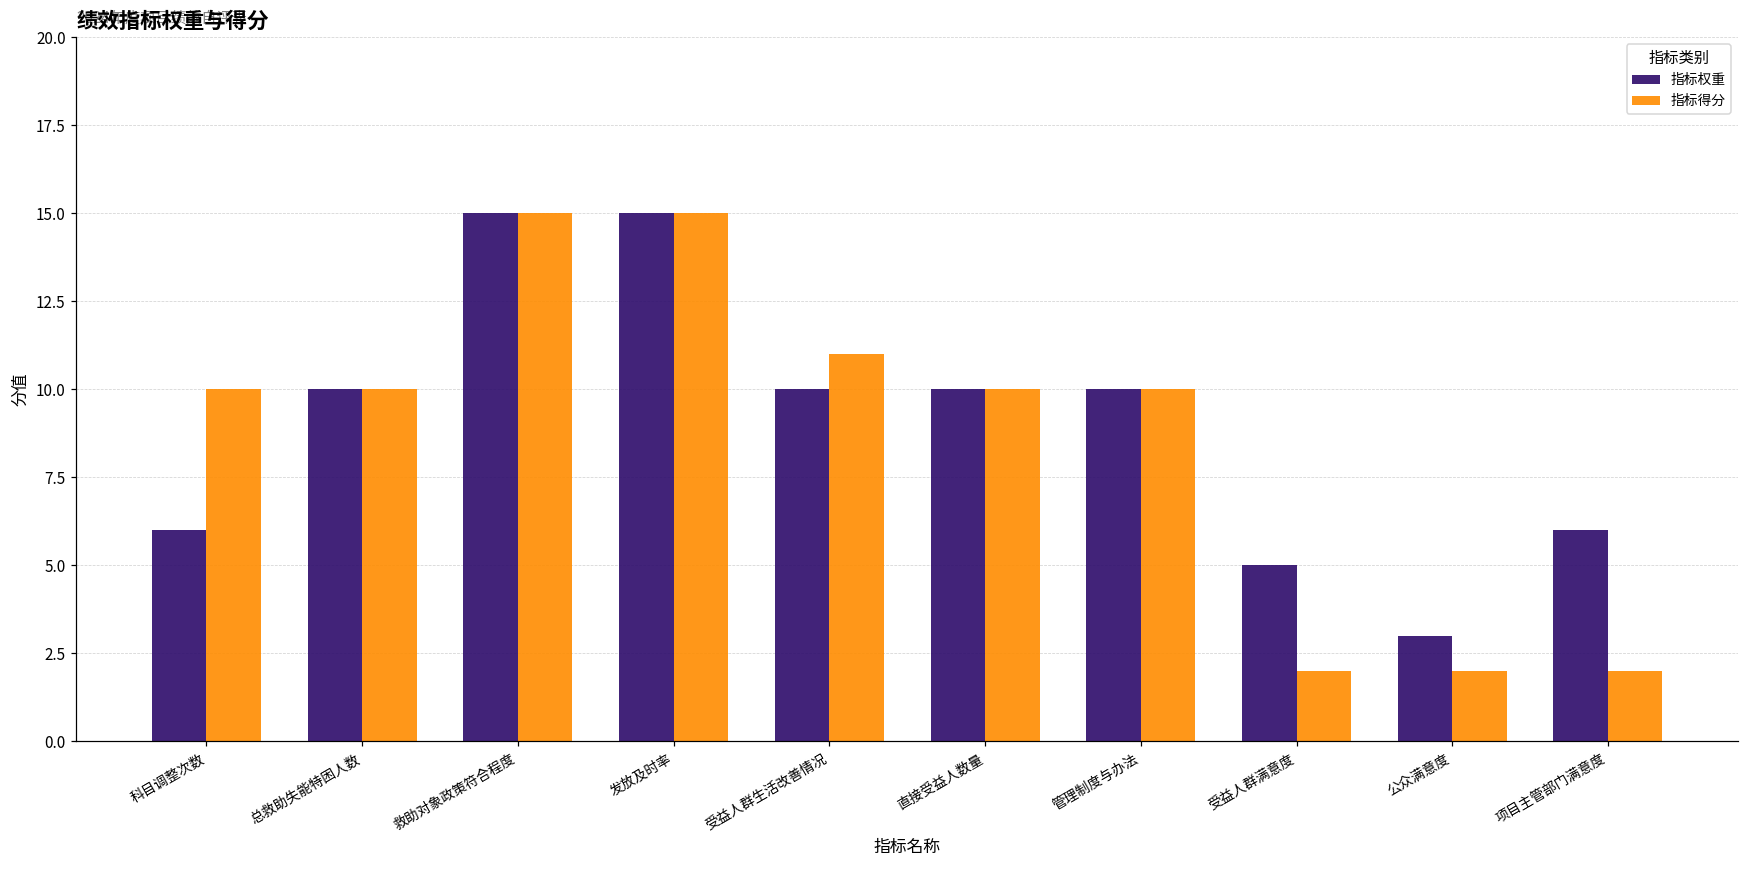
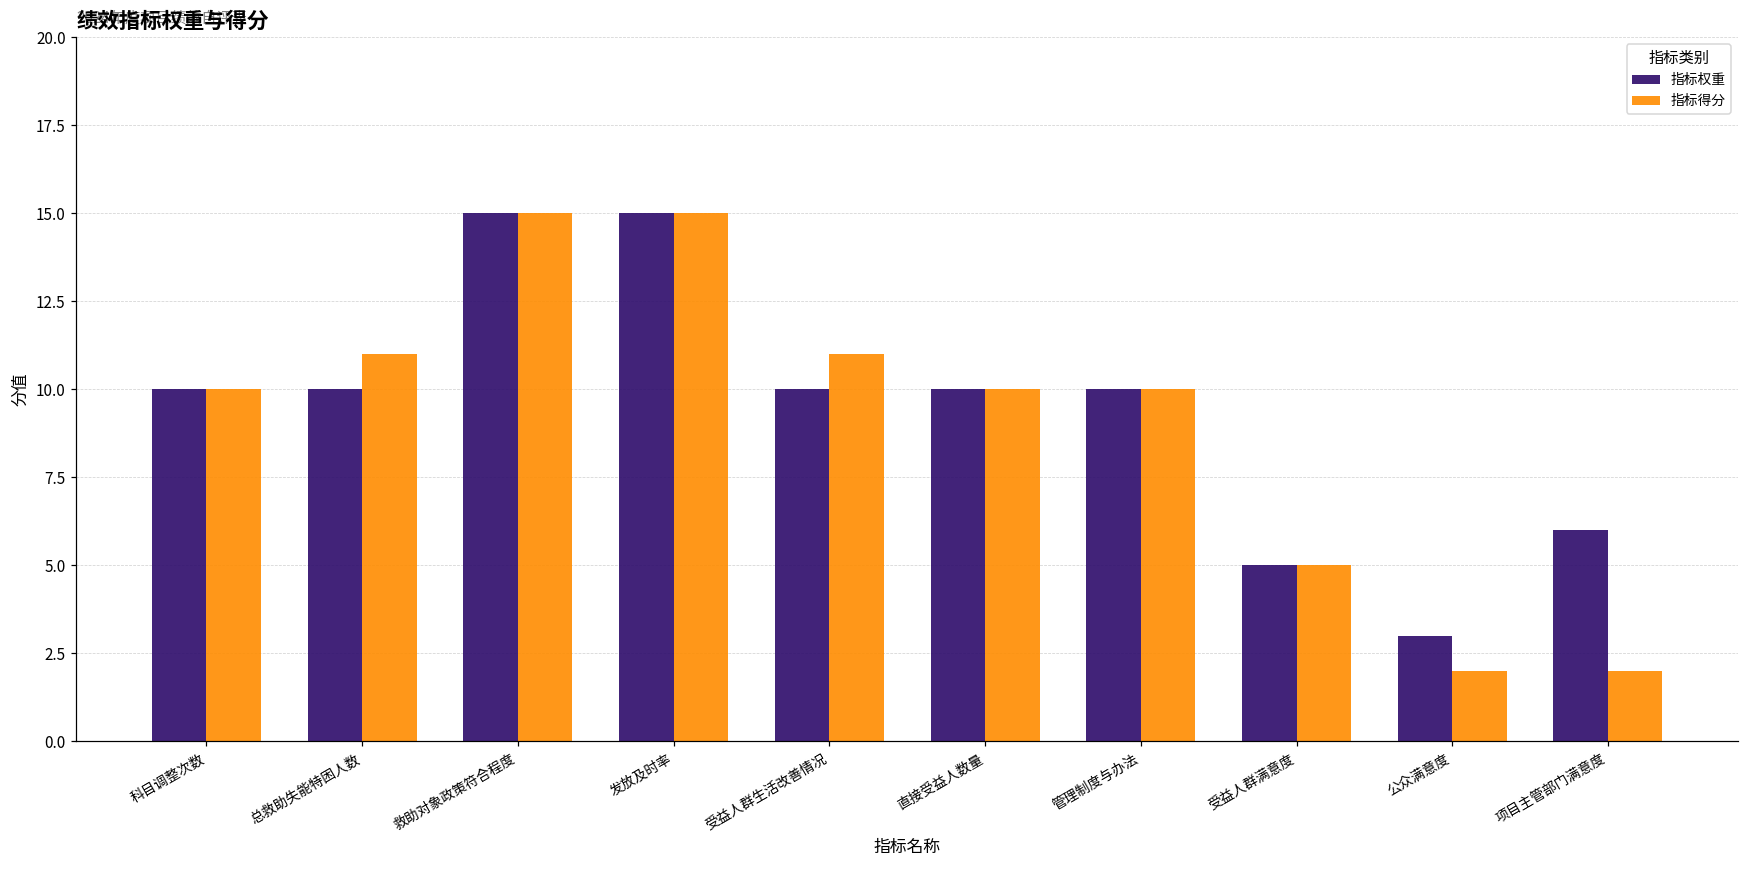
  {
    "指标权重": {
-     "科目调整次数": 6,
+     "科目调整次数": 10,
      "总救助失能特困人数": 10,
      "救助对象政策符合程度": 15,
      "发放及时率": 15,
      "受益人群生活改善情况": 10,
      "直接受益人数量": 10,
      "管理制度与办法": 10,
      "受益人群满意度": 5,
      "公众满意度": 3,
      "项目主管部门满意度": 6
    },
    "指标得分": {
      "科目调整次数": 10,
-     "总救助失能特困人数": 10,
+     "总救助失能特困人数": 11,
      "救助对象政策符合程度": 15,
      "发放及时率": 15,
      "受益人群生活改善情况": 11,
      "直接受益人数量": 10,
      "管理制度与办法": 10,
-     "受益人群满意度": 2,
+     "受益人群满意度": 5,
      "公众满意度": 2,
      "项目主管部门满意度": 2
    }
  }
